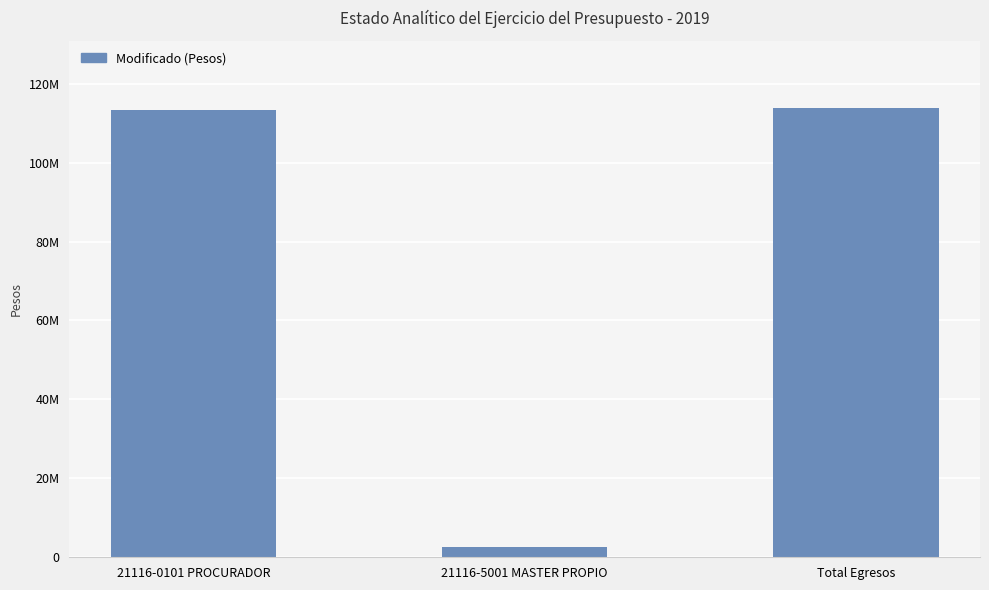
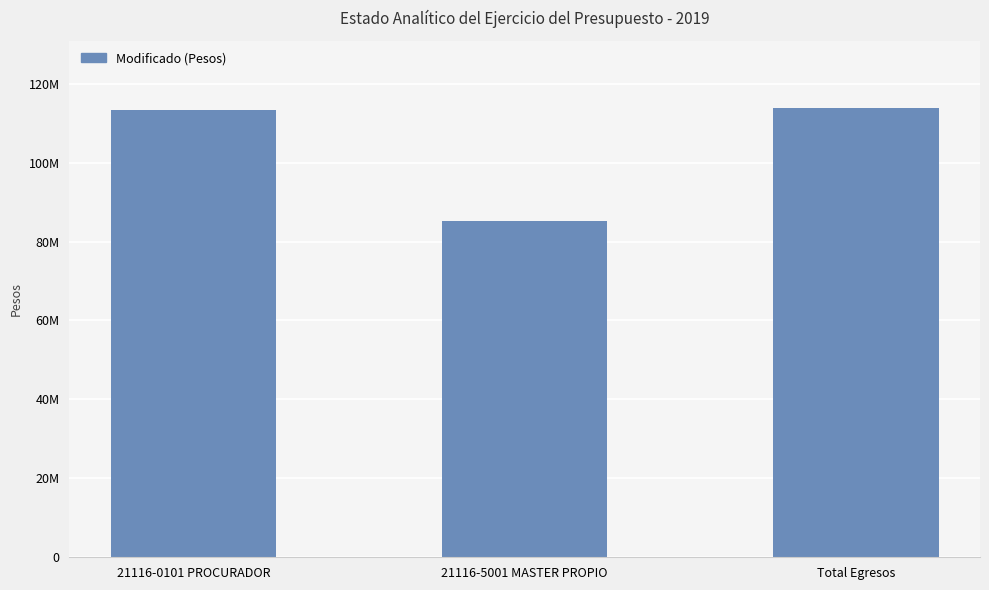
  {
    "21116-0101 PROCURADOR": 113000000,
-   "21116-5001 MASTER PROPIO": 3000000,
+   "21116-5001 MASTER PROPIO": 85000000,
    "Total Egresos": 114000000
  }
